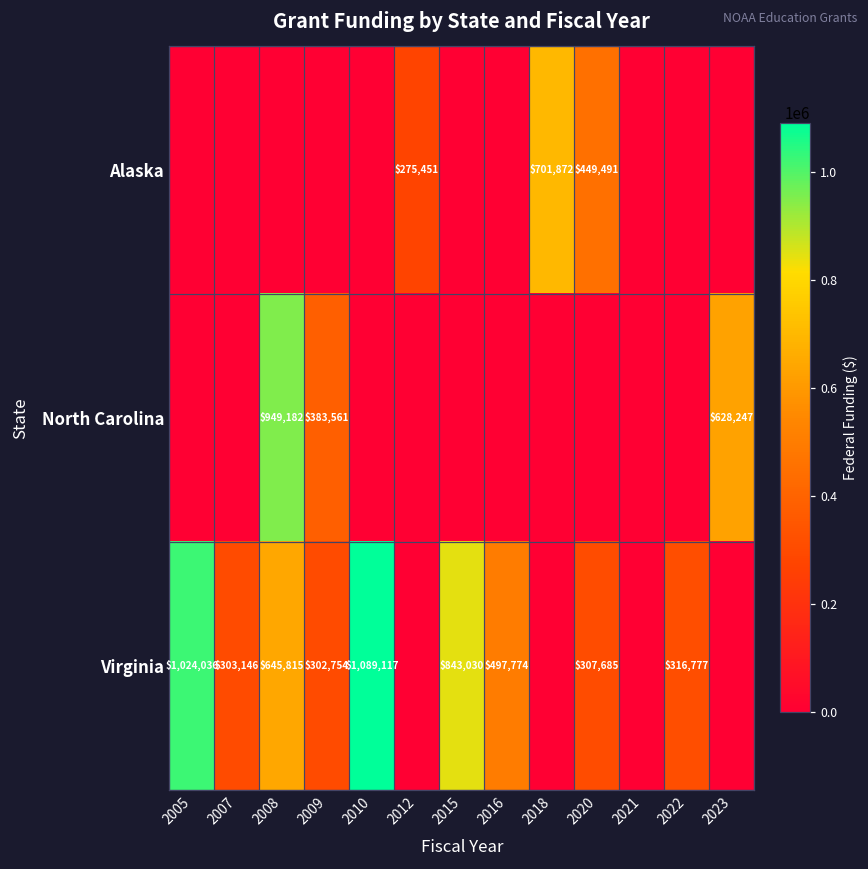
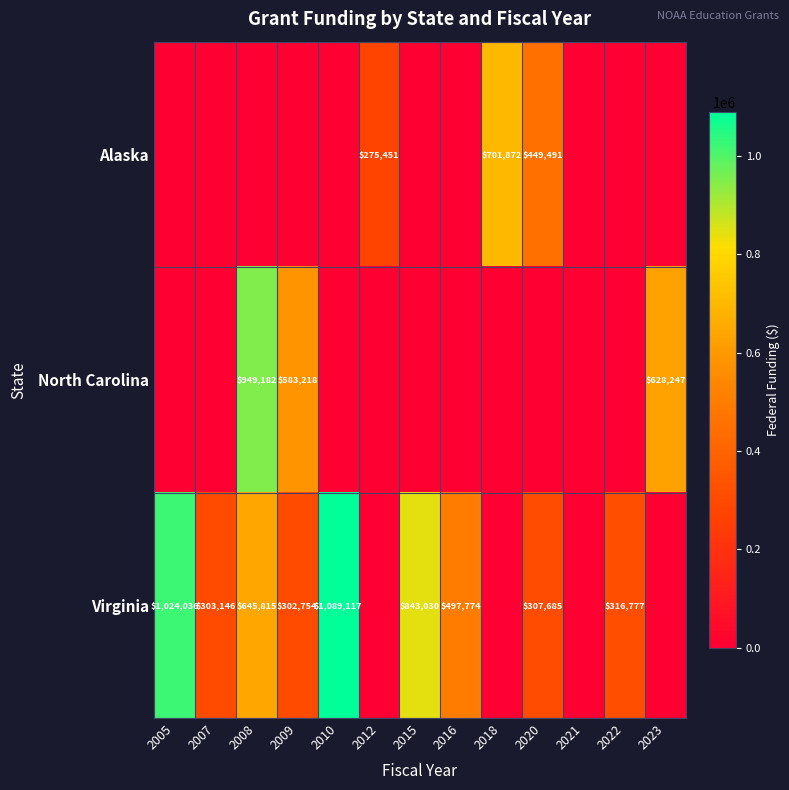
  {
    "North Carolina": {
-     "2009": "$383,561"
+     "2009": "$583,218"
    }
  }
